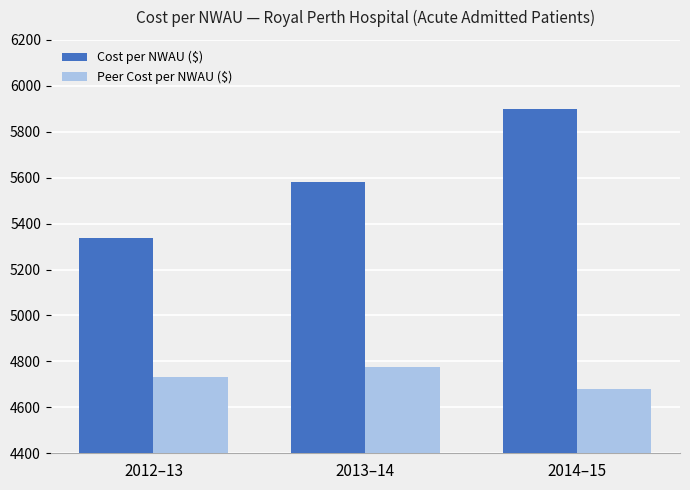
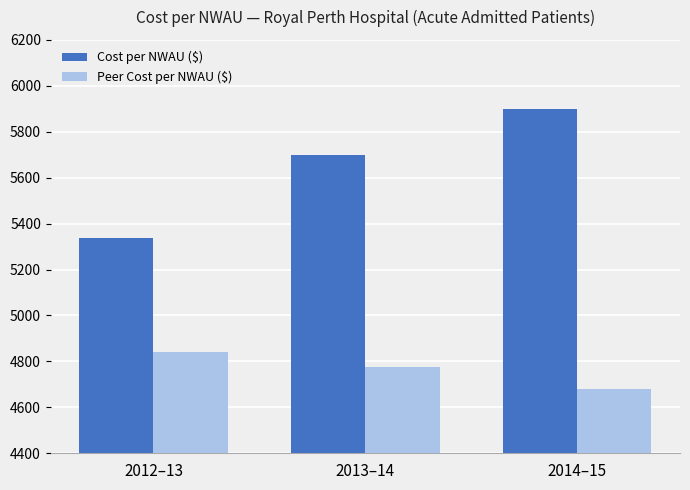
  {
    "Cost per NWAU ($)": {
      "2012–13": 5340,
-     "2013–14": 5580,
+     "2013–14": 5700,
      "2014–15": 5900
    },
    "Peer Cost per NWAU ($)": {
-     "2012–13": 4730,
+     "2012–13": 4840,
      "2013–14": 4780,
      "2014–15": 4680
    }
  }
